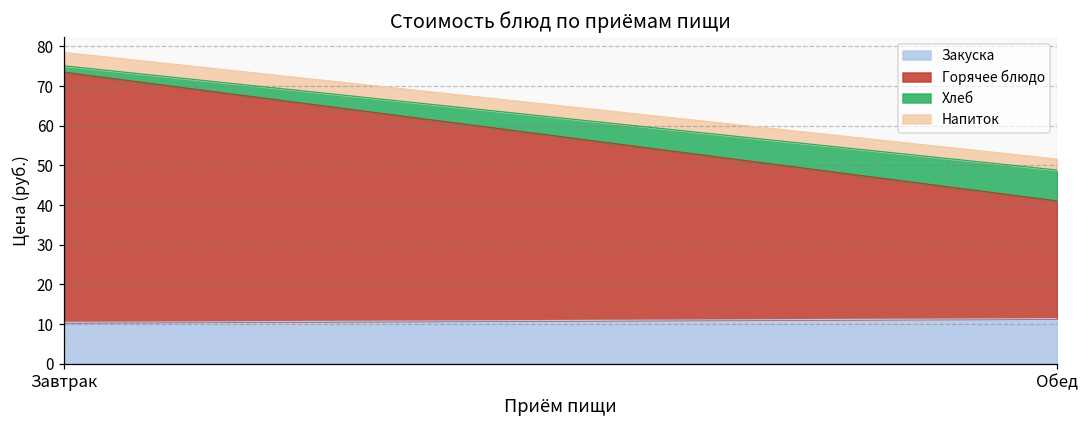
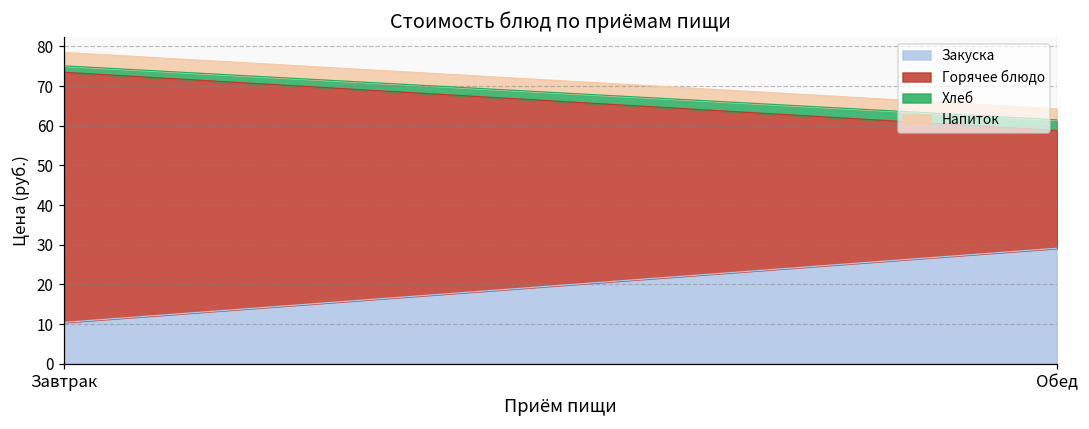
  {
    "Закуска": {
      "Завтрак": 10,
-     "Обед": 11
+     "Обед": 29
    },
    "Горячее блюдо": {
      "Завтрак": 63,
      "Обед": 30
    },
    "Хлеб": {
      "Завтрак": 2,
-     "Обед": 8
+     "Обед": 3
    },
    "Напиток": {
      "Завтрак": 3,
      "Обед": 3
    }
  }
